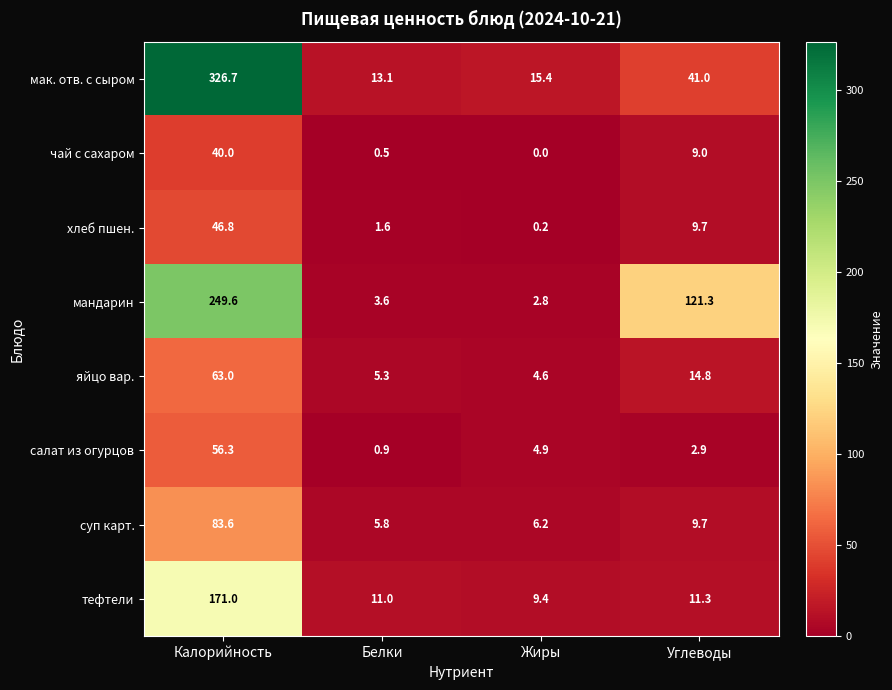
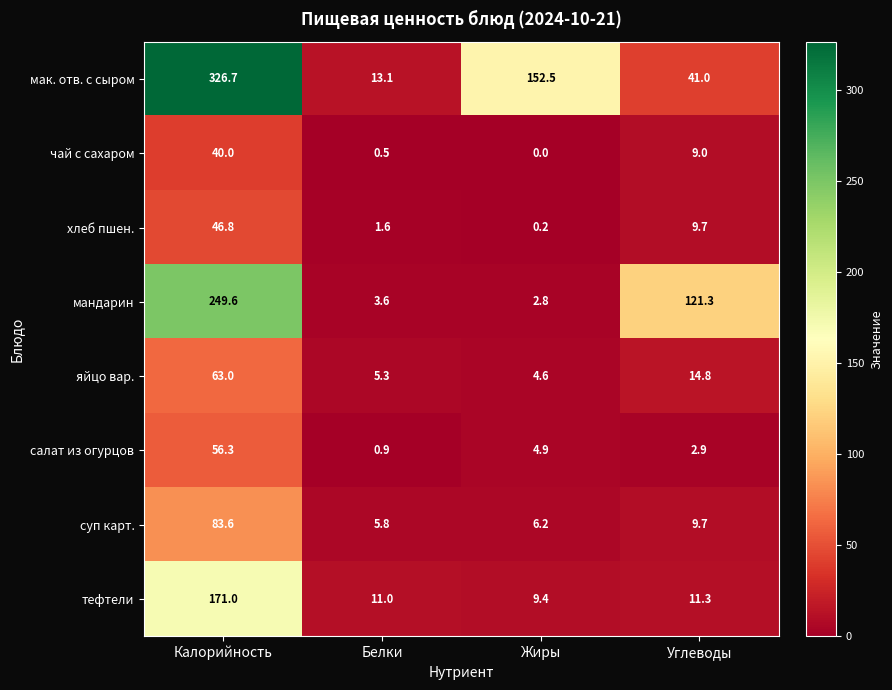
  {
    "мак. отв. с сыром": {
      "Калорийность": 326.7,
      "Белки": 13.1,
-     "Жиры": 15.4,
+     "Жиры": 152.5,
      "Углеводы": 41.0
    },
    "чай с сахаром": {
      "Калорийность": 40.0,
      "Белки": 0.5,
      "Жиры": 0.0,
      "Углеводы": 9.0
    },
    "хлеб пшен.": {
      "Калорийность": 46.8,
      "Белки": 1.6,
      "Жиры": 0.2,
      "Углеводы": 9.7
    },
    "мандарин": {
      "Калорийность": 249.6,
      "Белки": 3.6,
      "Жиры": 2.8,
      "Углеводы": 121.3
    },
    "яйцо вар.": {
      "Калорийность": 63.0,
      "Белки": 5.3,
      "Жиры": 4.6,
      "Углеводы": 14.8
    },
    "салат из огурцов": {
      "Калорийность": 56.3,
      "Белки": 0.9,
      "Жиры": 4.9,
      "Углеводы": 2.9
    },
    "суп карт.": {
      "Калорийность": 83.6,
      "Белки": 5.8,
      "Жиры": 6.2,
      "Углеводы": 9.7
    },
    "тефтели": {
      "Калорийность": 171.0,
      "Белки": 11.0,
      "Жиры": 9.4,
      "Углеводы": 11.3
    }
  }
